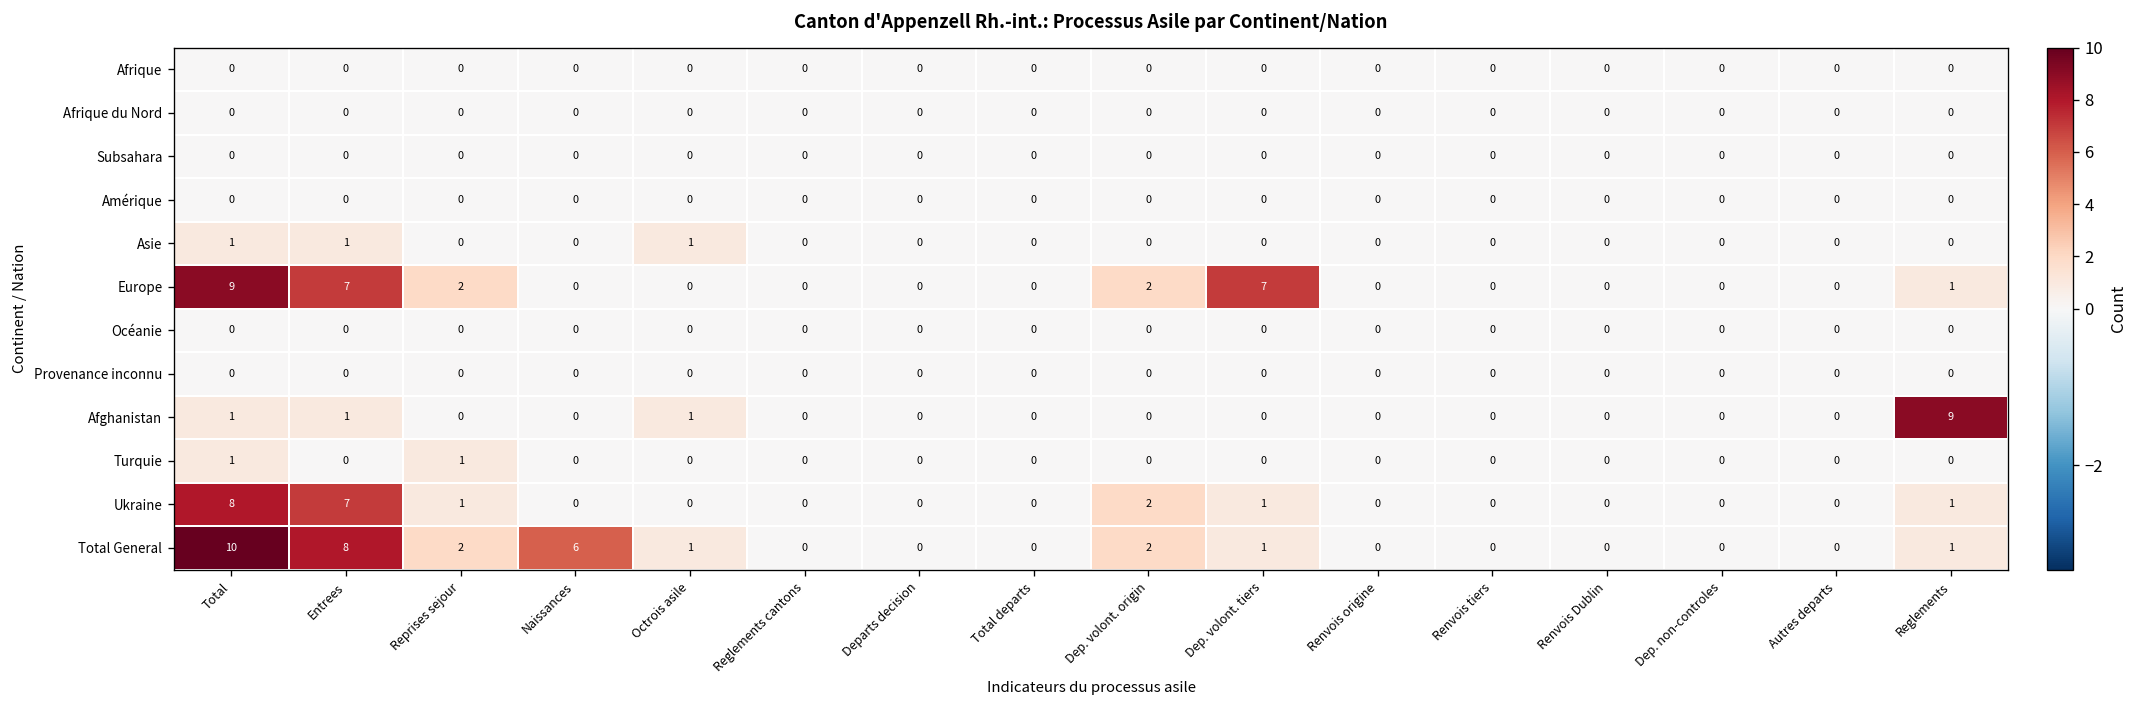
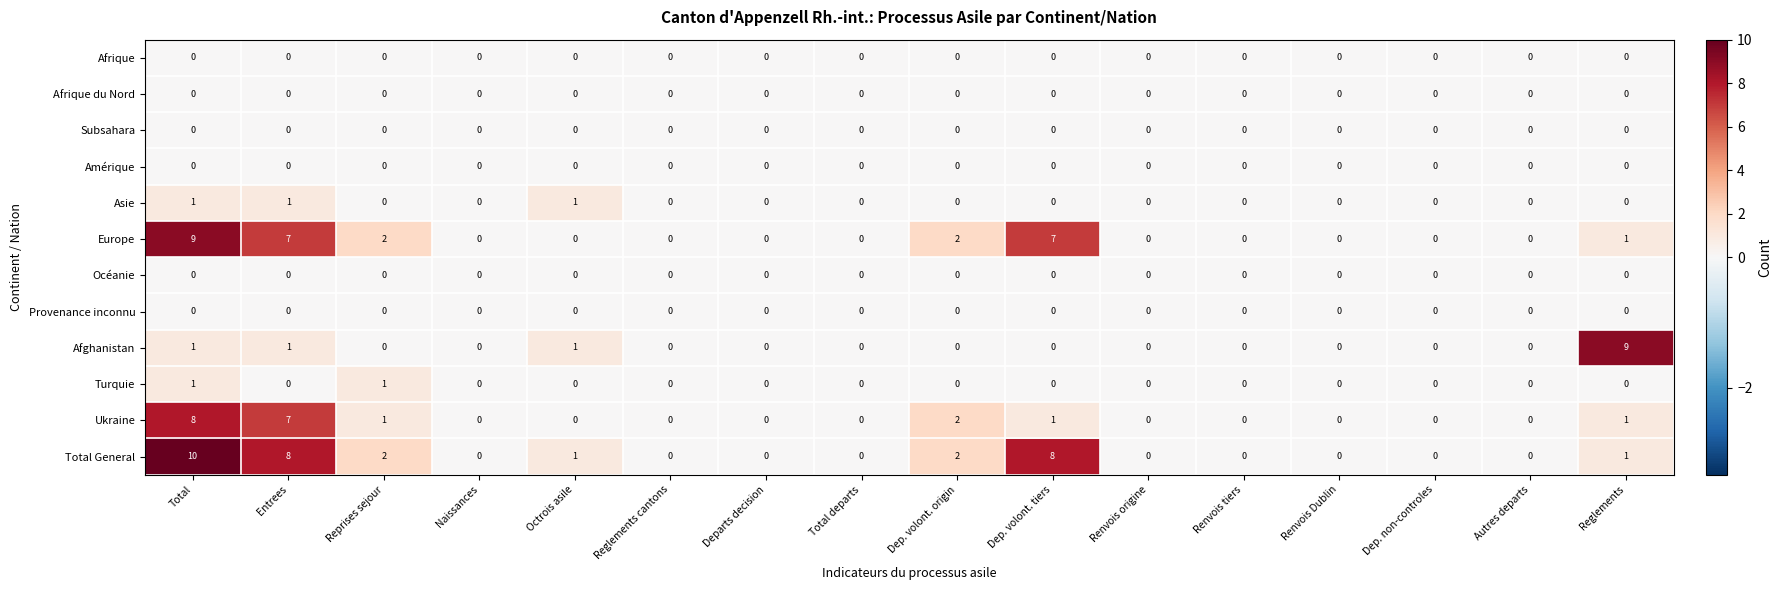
  {
    "Afrique": {
      "Total": 0,
      "Entrees": 0,
      "Reprises sejour": 0,
      "Naissances": 0,
      "Octrois asile": 0,
      "Reglements cantons": 0,
      "Departs decision": 0,
      "Total departs": 0,
      "Dep. volont. origin": 0,
      "Dep. volont. tiers": 0,
      "Renvois origine": 0,
      "Renvois tiers": 0,
      "Renvois Dublin": 0,
      "Dep. non-controles": 0,
      "Autres departs": 0,
      "Reglements": 0
    },
    "Afrique du Nord": {
      "Total": 0,
      "Entrees": 0,
      "Reprises sejour": 0,
      "Naissances": 0,
      "Octrois asile": 0,
      "Reglements cantons": 0,
      "Departs decision": 0,
      "Total departs": 0,
      "Dep. volont. origin": 0,
      "Dep. volont. tiers": 0,
      "Renvois origine": 0,
      "Renvois tiers": 0,
      "Renvois Dublin": 0,
      "Dep. non-controles": 0,
      "Autres departs": 0,
      "Reglements": 0
    },
    "Subsahara": {
      "Total": 0,
      "Entrees": 0,
      "Reprises sejour": 0,
      "Naissances": 0,
      "Octrois asile": 0,
      "Reglements cantons": 0,
      "Departs decision": 0,
      "Total departs": 0,
      "Dep. volont. origin": 0,
      "Dep. volont. tiers": 0,
      "Renvois origine": 0,
      "Renvois tiers": 0,
      "Renvois Dublin": 0,
      "Dep. non-controles": 0,
      "Autres departs": 0,
      "Reglements": 0
    },
    "Amérique": {
      "Total": 0,
      "Entrees": 0,
      "Reprises sejour": 0,
      "Naissances": 0,
      "Octrois asile": 0,
      "Reglements cantons": 0,
      "Departs decision": 0,
      "Total departs": 0,
      "Dep. volont. origin": 0,
      "Dep. volont. tiers": 0,
      "Renvois origine": 0,
      "Renvois tiers": 0,
      "Renvois Dublin": 0,
      "Dep. non-controles": 0,
      "Autres departs": 0,
      "Reglements": 0
    },
    "Asie": {
      "Total": 1,
      "Entrees": 1,
      "Reprises sejour": 0,
      "Naissances": 0,
      "Octrois asile": 1,
      "Reglements cantons": 0,
      "Departs decision": 0,
      "Total departs": 0,
      "Dep. volont. origin": 0,
      "Dep. volont. tiers": 0,
      "Renvois origine": 0,
      "Renvois tiers": 0,
      "Renvois Dublin": 0,
      "Dep. non-controles": 0,
      "Autres departs": 0,
      "Reglements": 0
    },
    "Europe": {
      "Total": 9,
      "Entrees": 7,
      "Reprises sejour": 2,
      "Naissances": 0,
      "Octrois asile": 0,
      "Reglements cantons": 0,
      "Departs decision": 0,
      "Total departs": 0,
      "Dep. volont. origin": 2,
      "Dep. volont. tiers": 7,
      "Renvois origine": 0,
      "Renvois tiers": 0,
      "Renvois Dublin": 0,
      "Dep. non-controles": 0,
      "Autres departs": 0,
      "Reglements": 1
    },
    "Océanie": {
      "Total": 0,
      "Entrees": 0,
      "Reprises sejour": 0,
      "Naissances": 0,
      "Octrois asile": 0,
      "Reglements cantons": 0,
      "Departs decision": 0,
      "Total departs": 0,
      "Dep. volont. origin": 0,
      "Dep. volont. tiers": 0,
      "Renvois origine": 0,
      "Renvois tiers": 0,
      "Renvois Dublin": 0,
      "Dep. non-controles": 0,
      "Autres departs": 0,
      "Reglements": 0
    },
    "Provenance inconnu": {
      "Total": 0,
      "Entrees": 0,
      "Reprises sejour": 0,
      "Naissances": 0,
      "Octrois asile": 0,
      "Reglements cantons": 0,
      "Departs decision": 0,
      "Total departs": 0,
      "Dep. volont. origin": 0,
      "Dep. volont. tiers": 0,
      "Renvois origine": 0,
      "Renvois tiers": 0,
      "Renvois Dublin": 0,
      "Dep. non-controles": 0,
      "Autres departs": 0,
      "Reglements": 0
    },
    "Afghanistan": {
      "Total": 1,
      "Entrees": 1,
      "Reprises sejour": 0,
      "Naissances": 0,
      "Octrois asile": 1,
      "Reglements cantons": 0,
      "Departs decision": 0,
      "Total departs": 0,
      "Dep. volont. origin": 0,
      "Dep. volont. tiers": 0,
      "Renvois origine": 0,
      "Renvois tiers": 0,
      "Renvois Dublin": 0,
      "Dep. non-controles": 0,
      "Autres departs": 0,
      "Reglements": 9
    },
    "Turquie": {
      "Total": 1,
      "Entrees": 0,
      "Reprises sejour": 1,
      "Naissances": 0,
      "Octrois asile": 0,
      "Reglements cantons": 0,
      "Departs decision": 0,
      "Total departs": 0,
      "Dep. volont. origin": 0,
      "Dep. volont. tiers": 0,
      "Renvois origine": 0,
      "Renvois tiers": 0,
      "Renvois Dublin": 0,
      "Dep. non-controles": 0,
      "Autres departs": 0,
      "Reglements": 0
    },
    "Ukraine": {
      "Total": 8,
      "Entrees": 7,
      "Reprises sejour": 1,
      "Naissances": 0,
      "Octrois asile": 0,
      "Reglements cantons": 0,
      "Departs decision": 0,
      "Total departs": 0,
      "Dep. volont. origin": 2,
      "Dep. volont. tiers": 1,
      "Renvois origine": 0,
      "Renvois tiers": 0,
      "Renvois Dublin": 0,
      "Dep. non-controles": 0,
      "Autres departs": 0,
      "Reglements": 1
    },
    "Total General": {
      "Total": 10,
      "Entrees": 8,
      "Reprises sejour": 2,
-     "Naissances": 6,
+     "Naissances": 0,
      "Octrois asile": 1,
      "Reglements cantons": 0,
      "Departs decision": 0,
      "Total departs": 0,
      "Dep. volont. origin": 2,
-     "Dep. volont. tiers": 1,
+     "Dep. volont. tiers": 8,
      "Renvois origine": 0,
      "Renvois tiers": 0,
      "Renvois Dublin": 0,
      "Dep. non-controles": 0,
      "Autres departs": 0,
      "Reglements": 1
    }
  }
